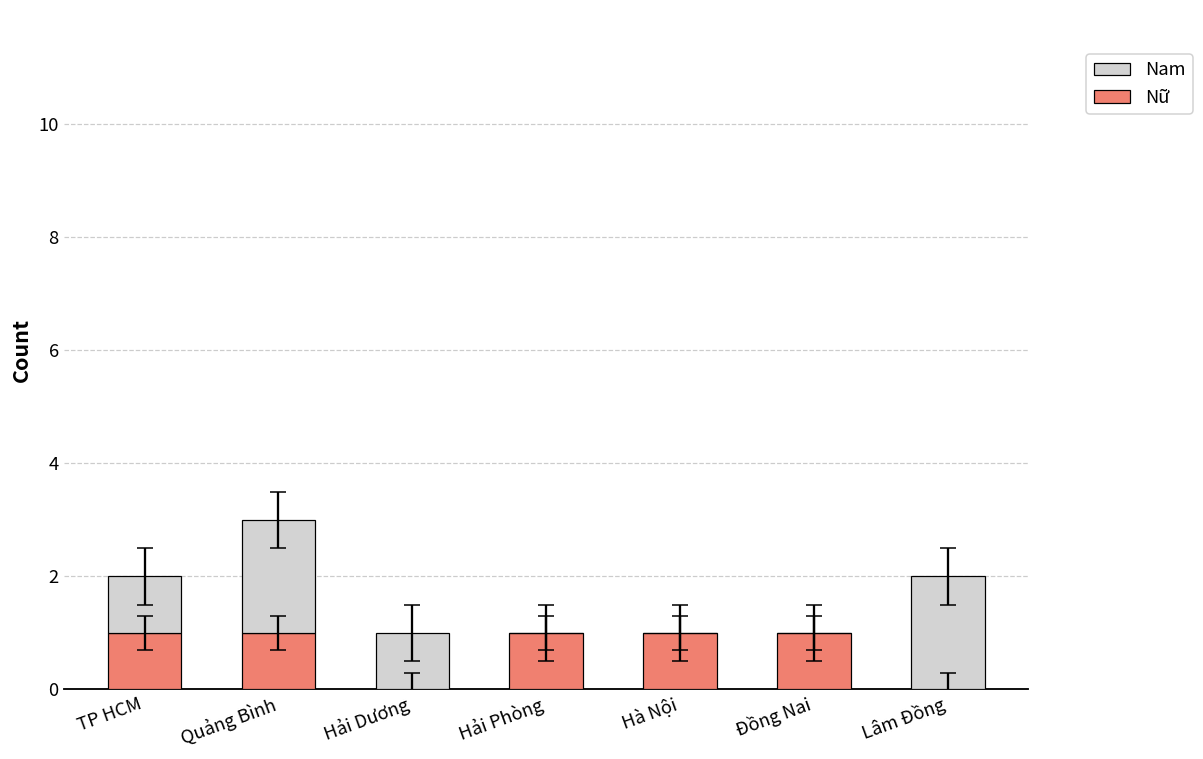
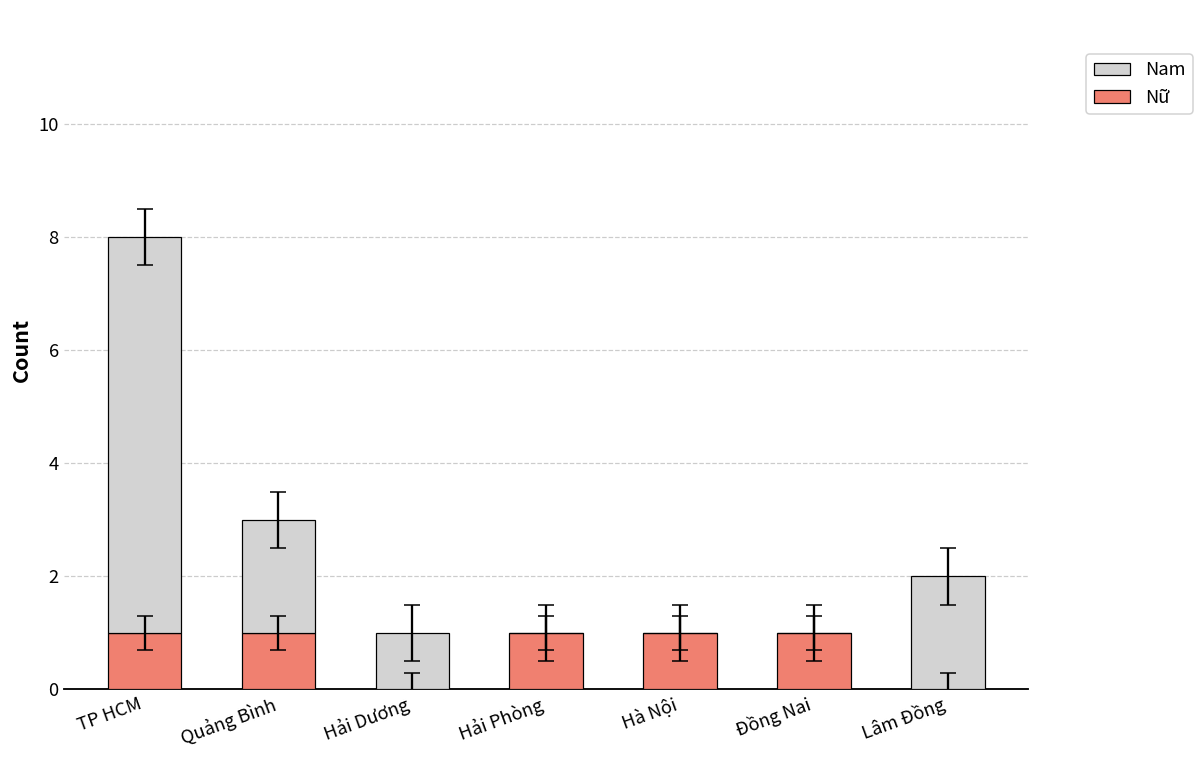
  {
    "Nữ": {
      "TP HCM": 1,
      "Quảng Bình": 1,
      "Hải Dương": 0,
      "Hải Phòng": 1,
      "Hà Nội": 1,
      "Đồng Nai": 1,
      "Lâm Đồng": 0
    },
    "Nam": {
-     "TP HCM": 1,
+     "TP HCM": 7,
      "Quảng Bình": 2,
      "Hải Dương": 1,
      "Hải Phòng": 0,
      "Hà Nội": 0,
      "Đồng Nai": 0,
      "Lâm Đồng": 2
    }
  }
